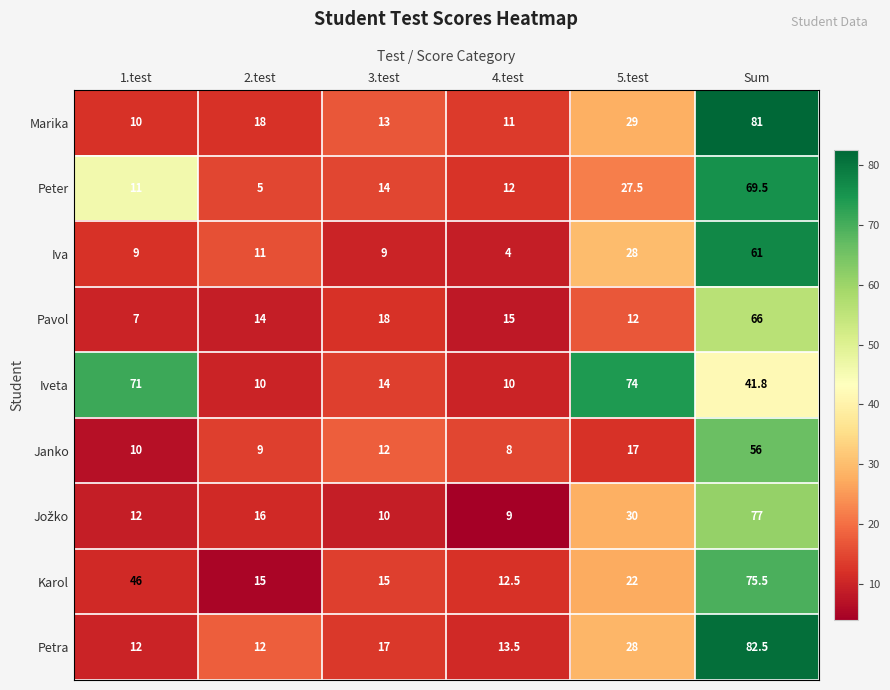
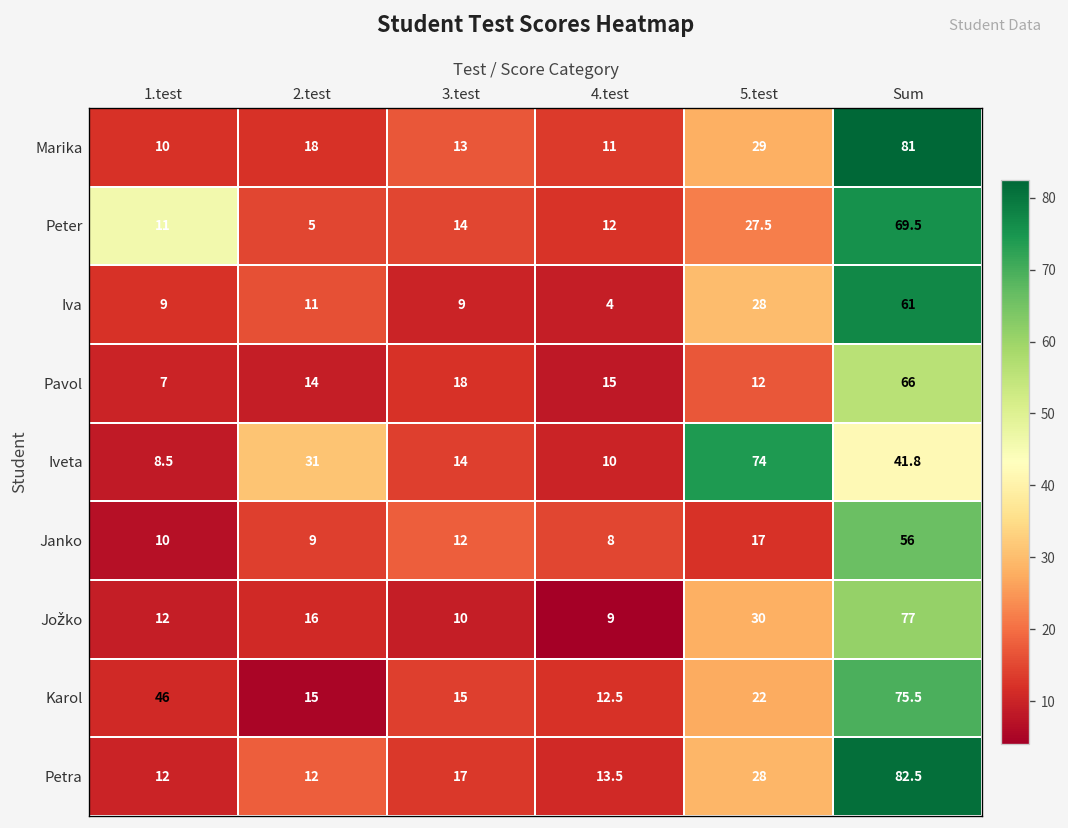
  {
    "Iveta": {
-     "1.test": 71,
-     "2.test": 10
+     "1.test": 8.5,
+     "2.test": 31
    }
  }
